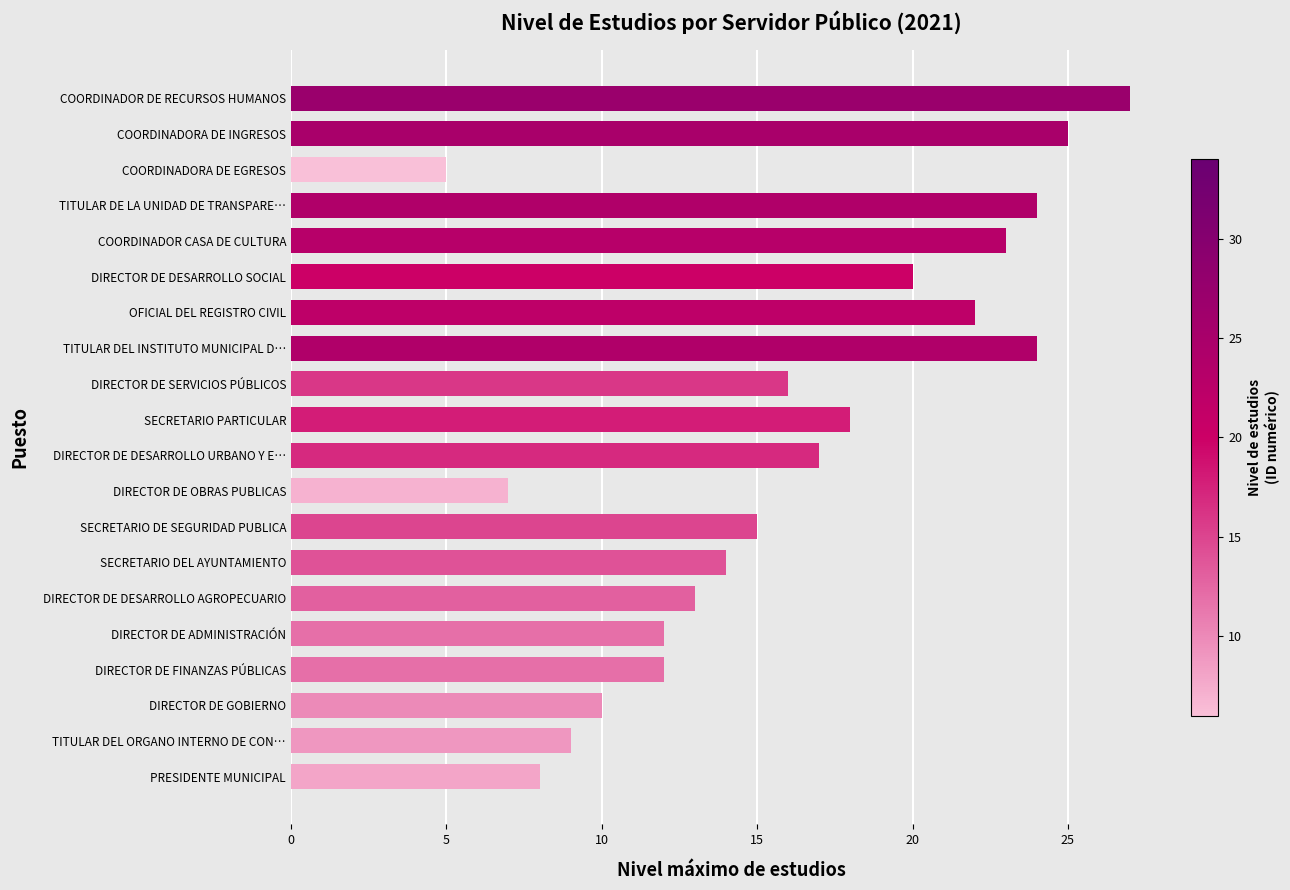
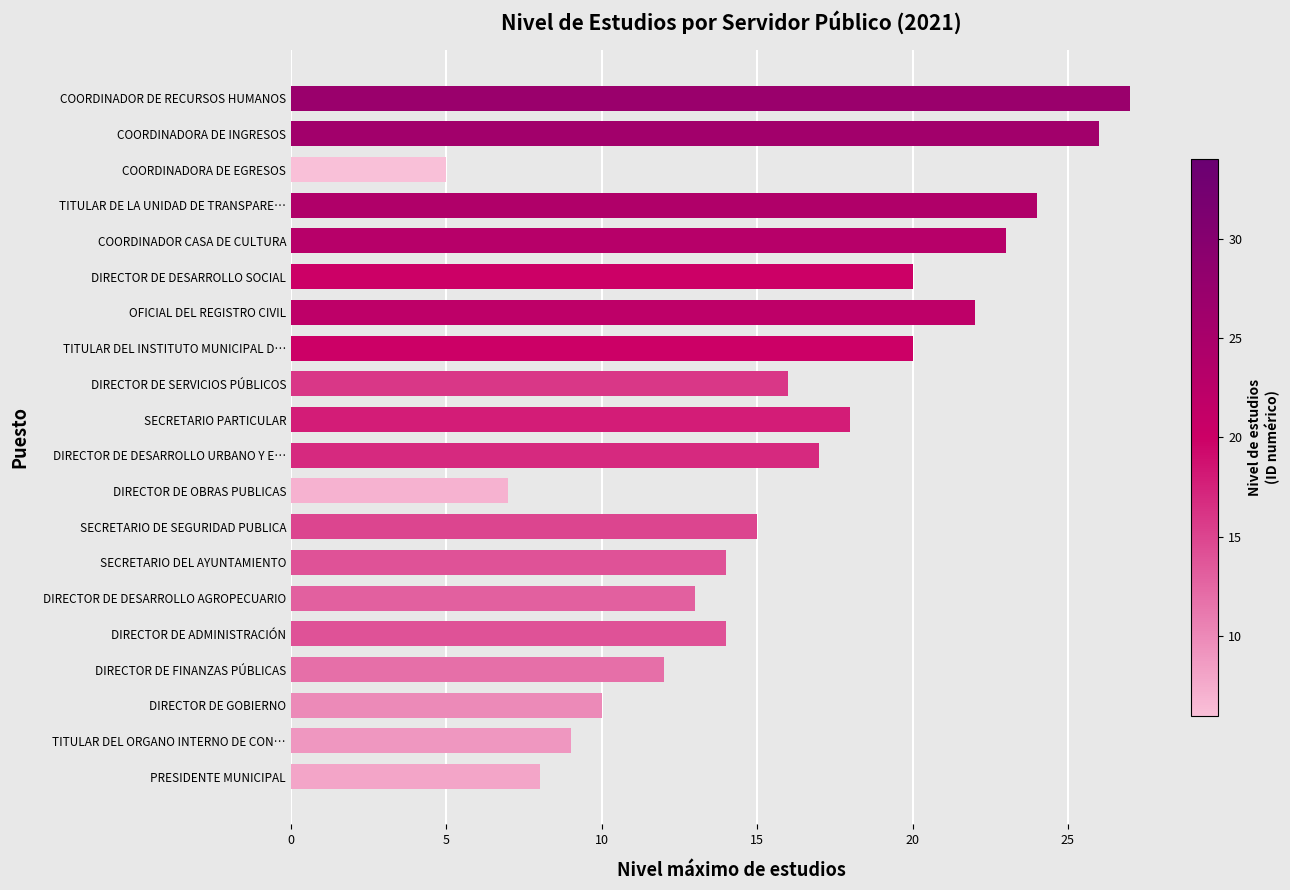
  {
    "COORDINADOR DE RECURSOS HUMANOS": 27,
-   "COORDINADORA DE INGRESOS": 25,
+   "COORDINADORA DE INGRESOS": 26,
    "COORDINADORA DE EGRESOS": 5,
    "TITULAR DE LA UNIDAD DE TRANSPARE…": 24,
    "COORDINADOR CASA DE CULTURA": 23,
    "DIRECTOR DE DESARROLLO SOCIAL": 20,
    "OFICIAL DEL REGISTRO CIVIL": 22,
-   "TITULAR DEL INSTITUTO MUNICIPAL D…": 24,
+   "TITULAR DEL INSTITUTO MUNICIPAL D…": 20,
    "DIRECTOR DE SERVICIOS PÚBLICOS": 16,
    "SECRETARIO PARTICULAR": 18,
    "DIRECTOR DE DESARROLLO URBANO Y E…": 17,
    "DIRECTOR DE OBRAS PUBLICAS": 7,
    "SECRETARIO DE SEGURIDAD PUBLICA": 15,
    "SECRETARIO DEL AYUNTAMIENTO": 14,
    "DIRECTOR DE DESARROLLO AGROPECUARIO": 13,
-   "DIRECTOR DE ADMINISTRACIÓN": 12,
+   "DIRECTOR DE ADMINISTRACIÓN": 14,
    "DIRECTOR DE FINANZAS PÚBLICAS": 12,
    "DIRECTOR DE GOBIERNO": 10,
    "TITULAR DEL ORGANO INTERNO DE CON…": 9,
    "PRESIDENTE MUNICIPAL": 8
  }
